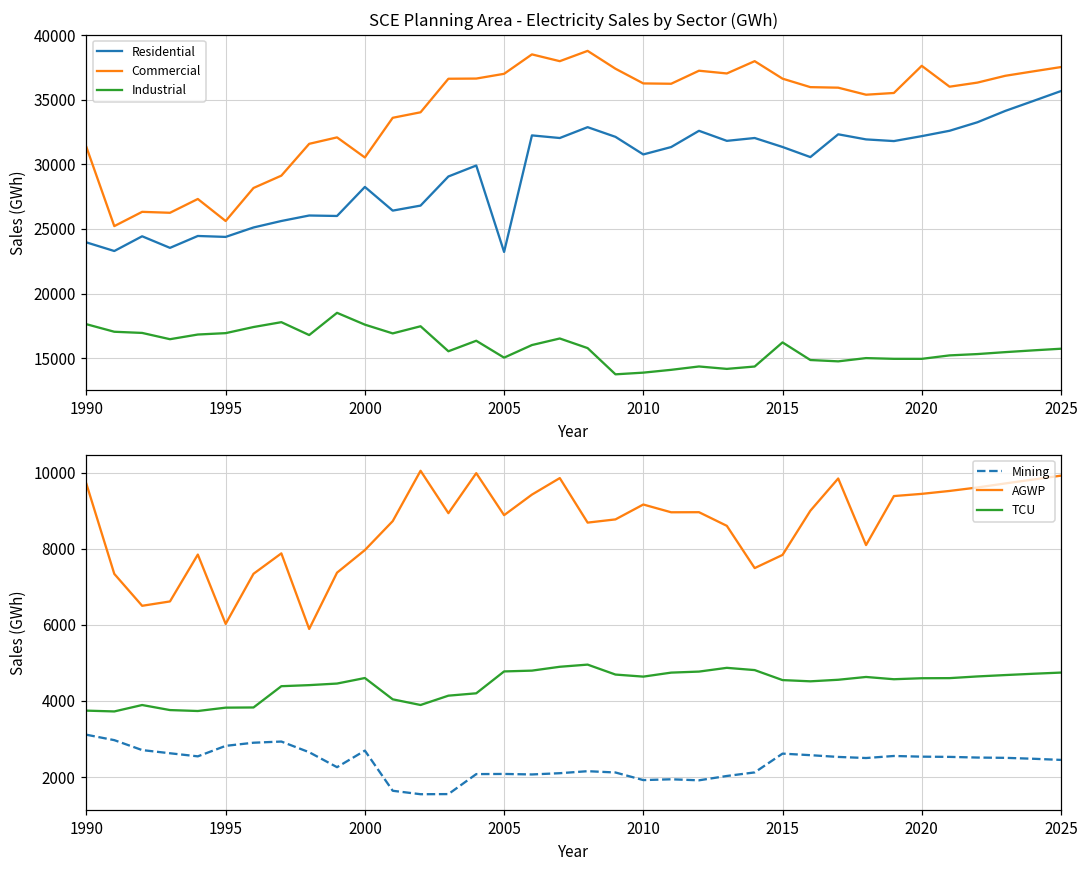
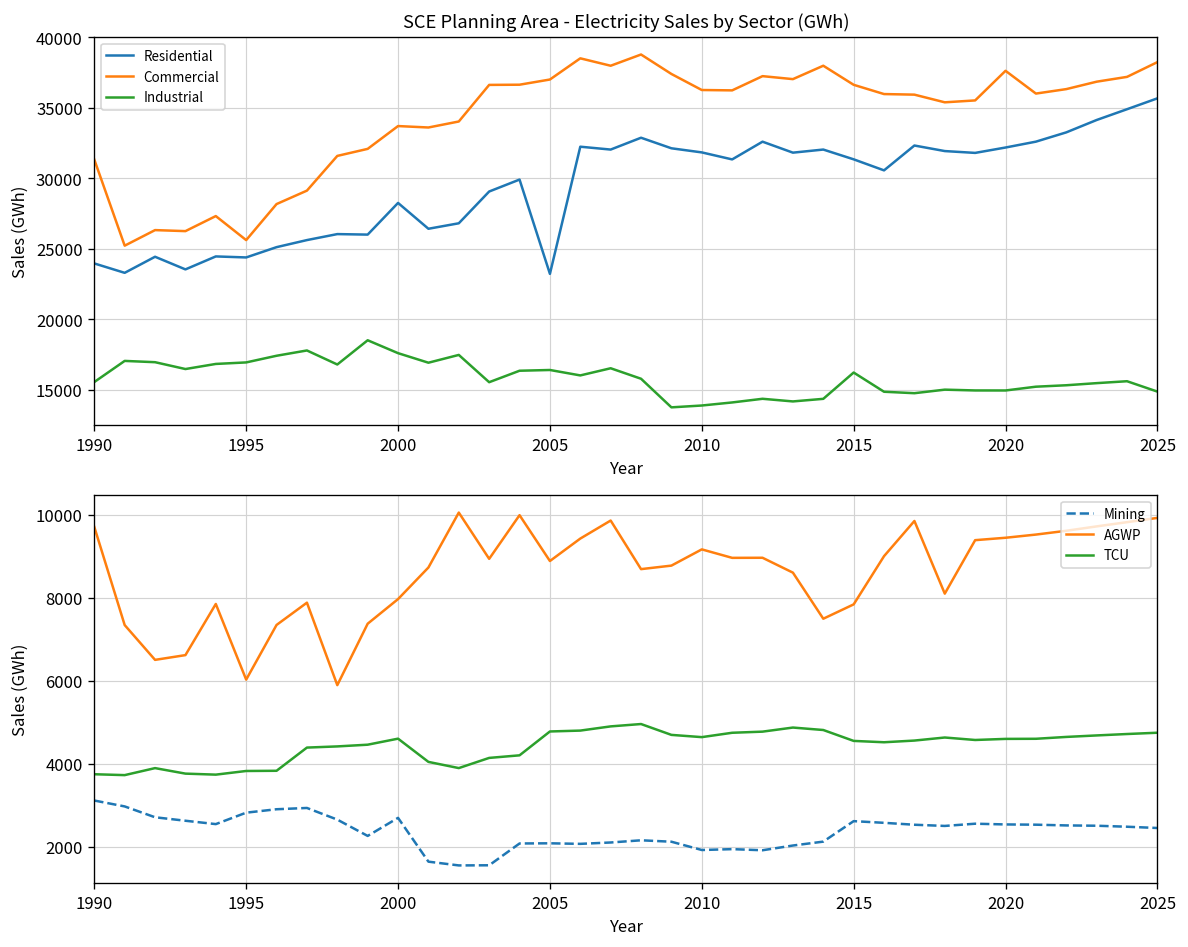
  {
    "SCE Planning Area - Electricity Sales by Sector (GWh)": {
      "Residential": {
        "1990": 24000,
        "1995": 24400,
        "2000": 28300,
        "2005": 23200,
-       "2010": 30800,
+       "2010": 31800,
        "2015": 31300,
        "2020": 32200,
        "2025": 35700
      },
      "Commercial": {
        "1990": 31300,
        "1995": 25600,
-       "2000": 30500,
+       "2000": 33700,
        "2005": 37000,
        "2010": 36300,
        "2015": 36600,
        "2020": 37600,
-       "2025": 37500
+       "2025": 38200
      },
      "Industrial": {
-       "1990": 17600,
+       "1990": 15600,
        "1995": 16900,
        "2000": 17600,
-       "2005": 15000,
+       "2005": 16400,
        "2010": 13900,
        "2015": 16200,
        "2020": 15000,
-       "2025": 15700
+       "2025": 14900
      }
    }
  }
